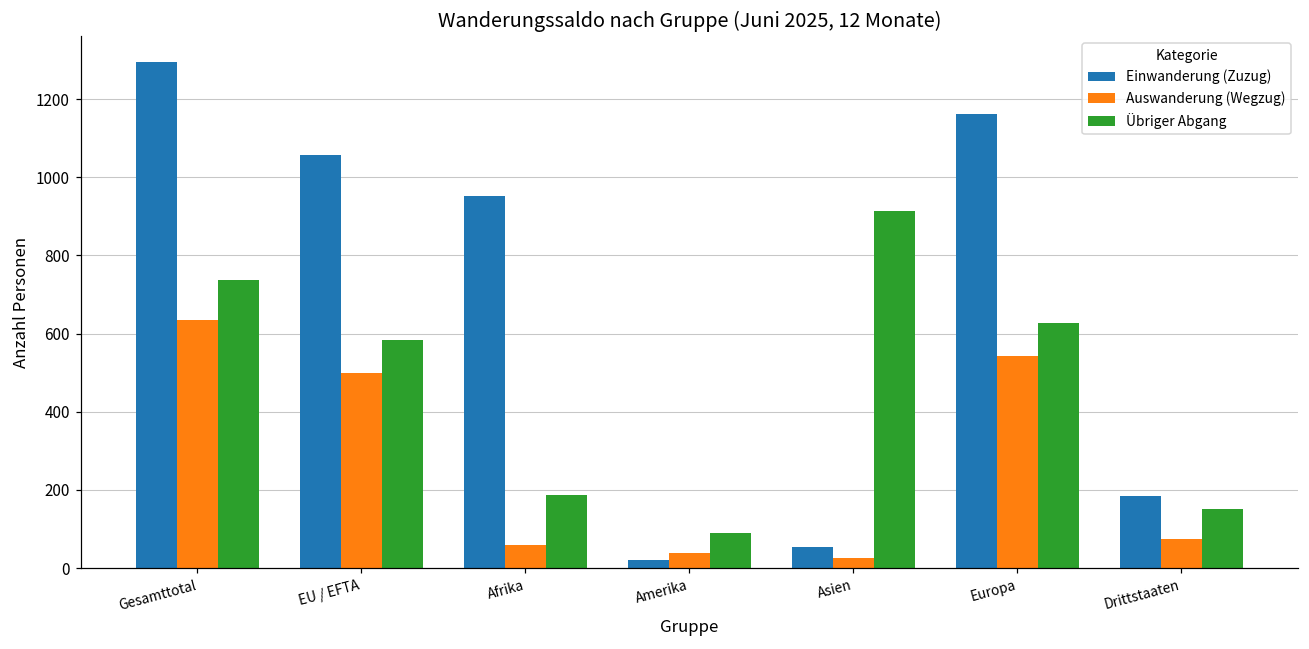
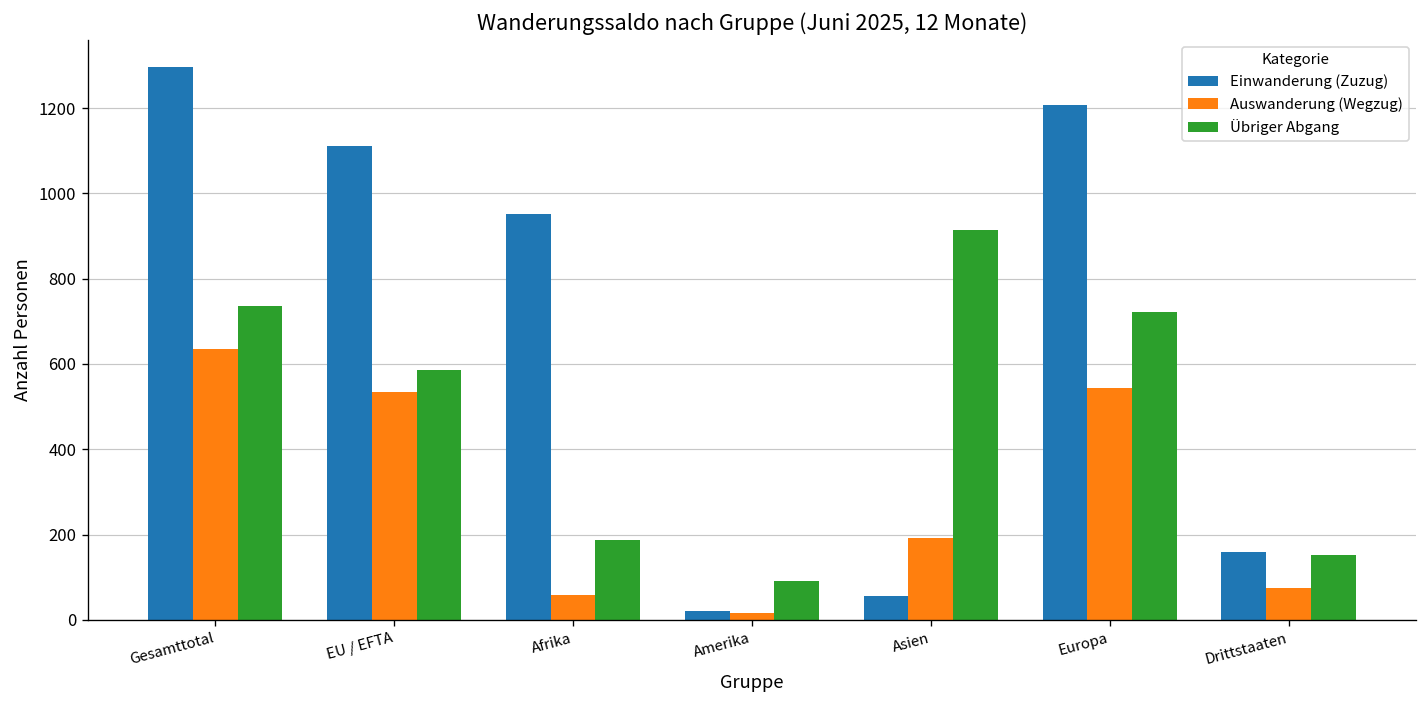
  {
    "Einwanderung (Zuzug)": {
      "Gesamttotal": 1300,
-     "EU / EFTA": 1060,
+     "EU / EFTA": 1110,
      "Afrika": 950,
      "Amerika": 20,
      "Asien": 60,
-     "Europa": 1160,
-     "Drittstaaten": 190
+     "Europa": 1210,
+     "Drittstaaten": 160
    },
    "Auswanderung (Wegzug)": {
      "Gesamttotal": 640,
-     "EU / EFTA": 500,
+     "EU / EFTA": 540,
      "Afrika": 60,
-     "Amerika": 40,
-     "Asien": 30,
+     "Amerika": 20,
+     "Asien": 190,
      "Europa": 540,
      "Drittstaaten": 80
    },
    "Übriger Abgang": {
      "Gesamttotal": 740,
      "EU / EFTA": 590,
      "Afrika": 190,
      "Amerika": 90,
      "Asien": 920,
-     "Europa": 630,
+     "Europa": 720,
      "Drittstaaten": 150
    }
  }
